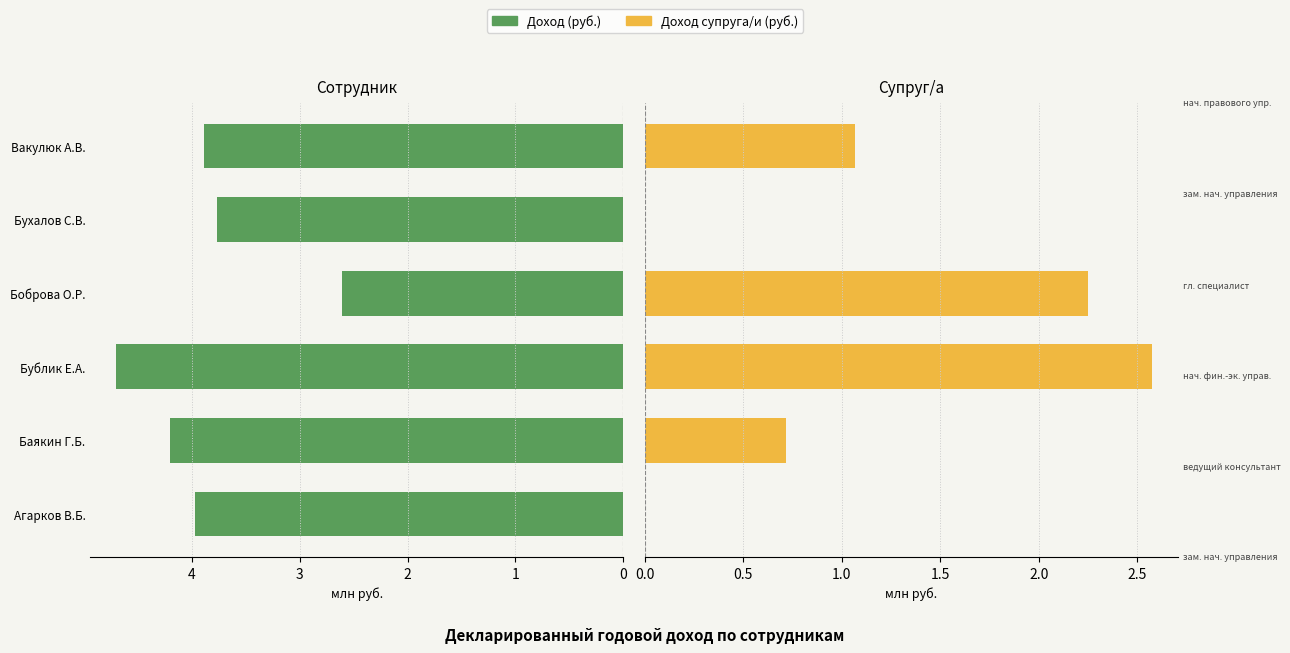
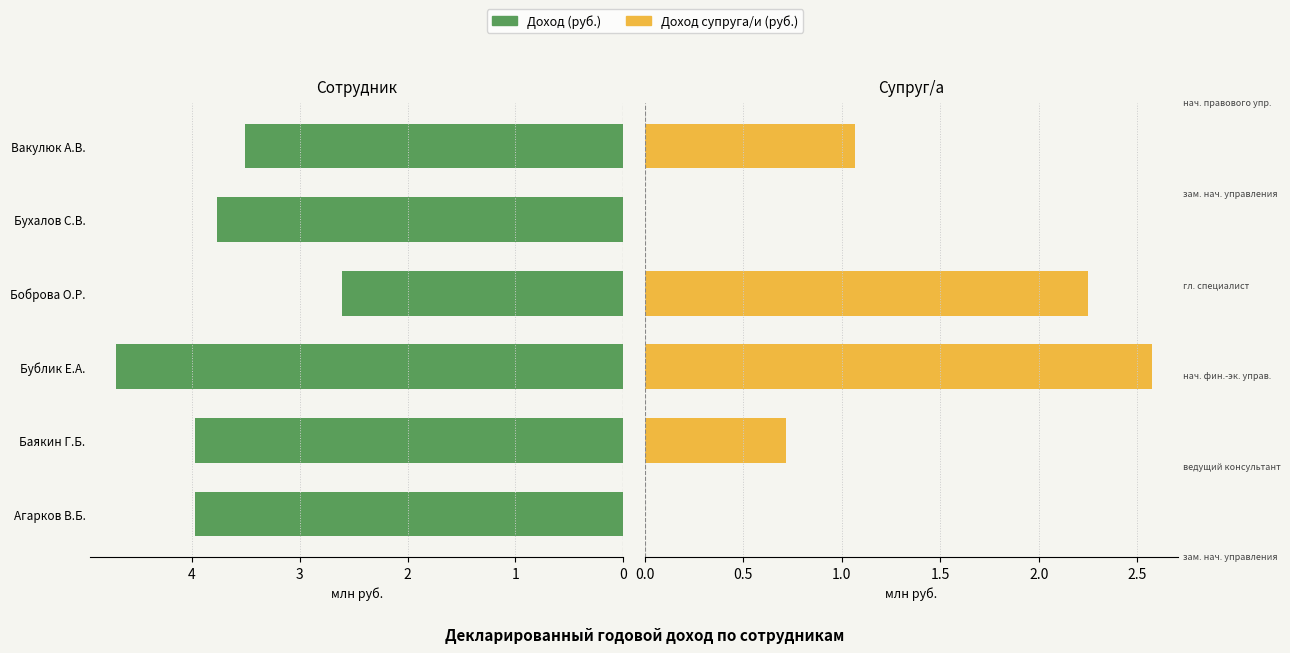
  {
    "Сотрудник": {
-     "Вакулюк А.В.": 3.89,
+     "Вакулюк А.В.": 3.51,
      "Бухалов С.В.": 3.76,
      "Боброва О.Р.": 2.61,
      "Бублик Е.А.": 4.70,
-     "Баякин Г.Б.": 4.20,
+     "Баякин Г.Б.": 3.97,
      "Агарков В.Б.": 3.97
    }
  }
